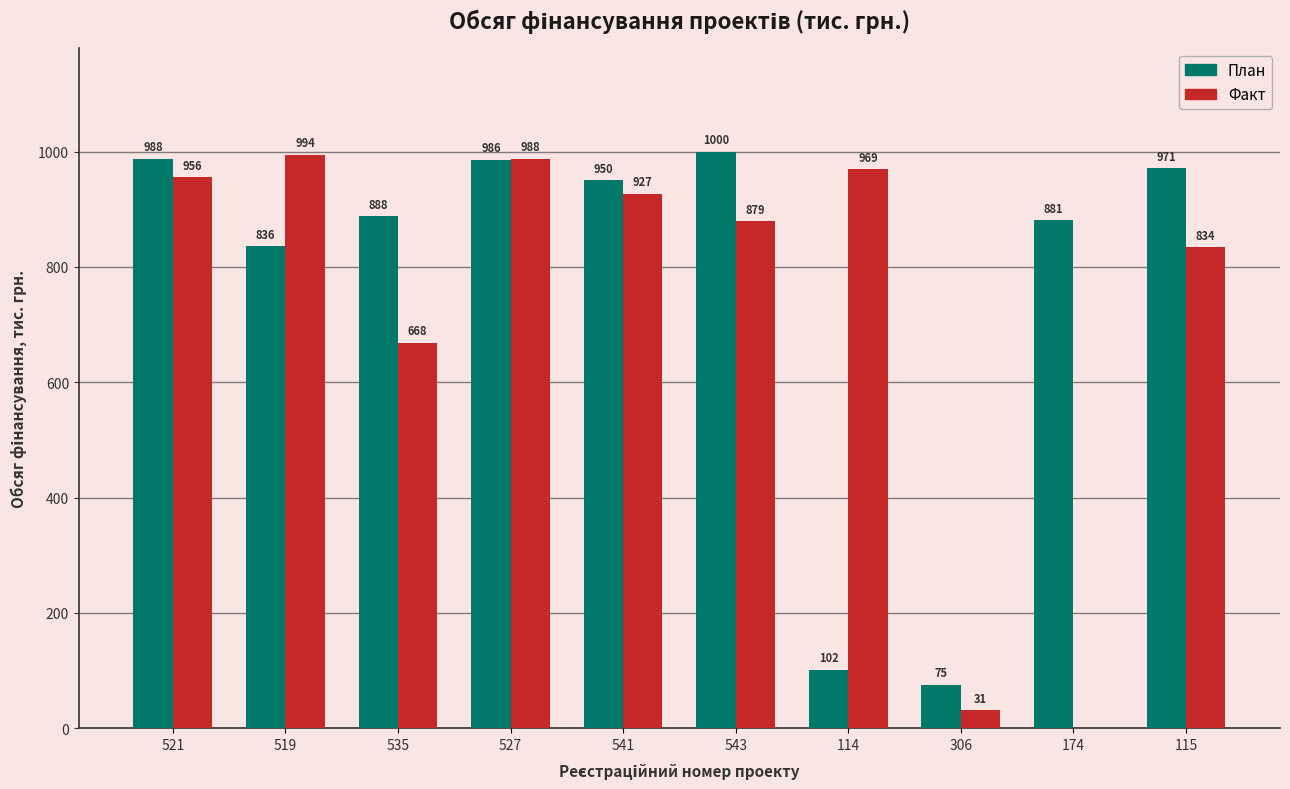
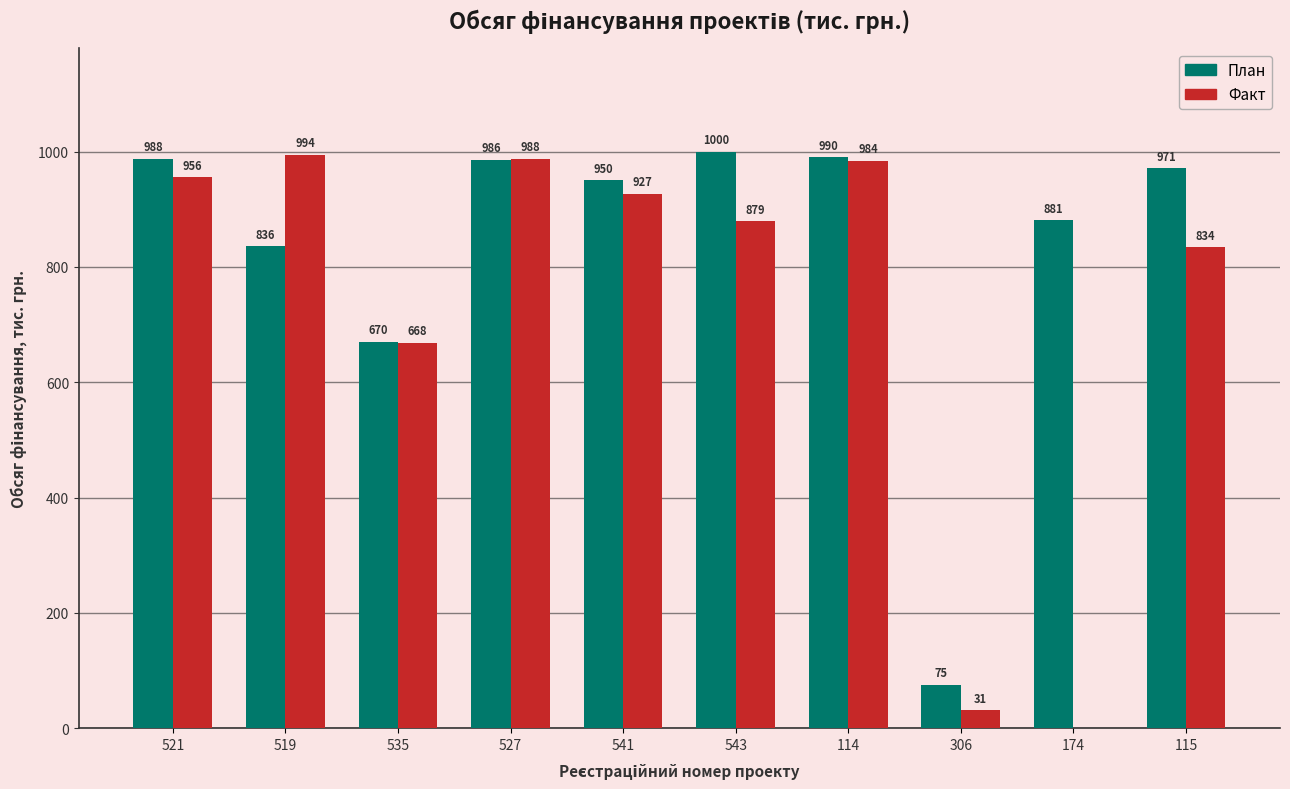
  {
    "План": {
      "521": 988,
      "519": 836,
-     "535": 888,
+     "535": 670,
      "527": 986,
      "541": 950,
      "543": 1000,
-     "114": 102,
+     "114": 990,
      "306": 75,
      "174": 881,
      "115": 971
    },
    "Факт": {
      "521": 956,
      "519": 994,
      "535": 668,
      "527": 988,
      "541": 927,
      "543": 879,
-     "114": 969,
+     "114": 984,
      "306": 31,
      "115": 834
    }
  }
